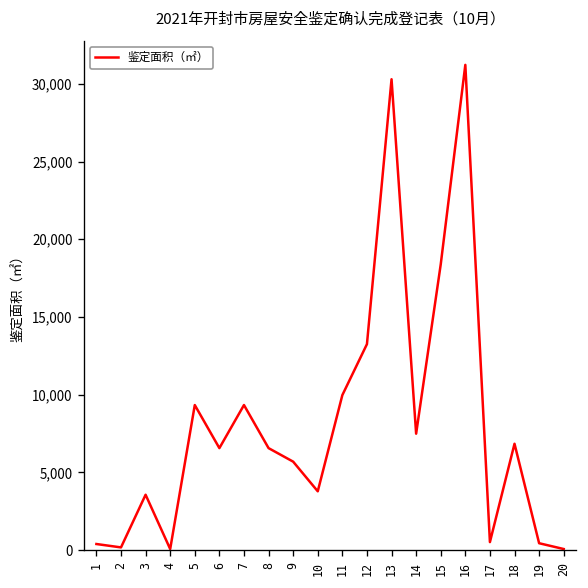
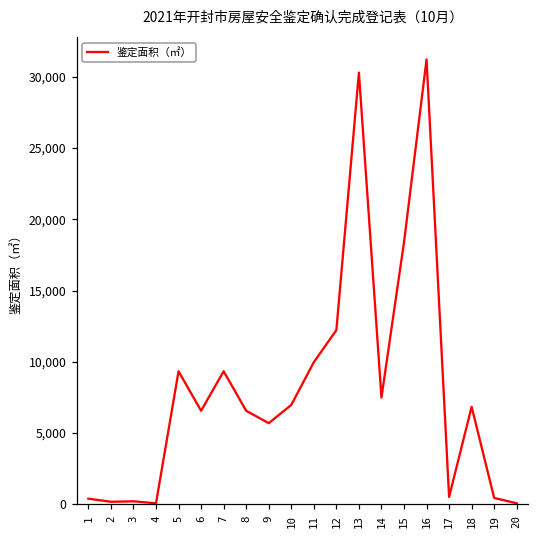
  {
    "1": "400",
    "2": "200",
-   "3": "3,600",
+   "3": "200",
    "4": "100",
    "5": "9,300",
    "6": "6,600",
    "7": "9,300",
    "8": "6,600",
    "9": "5,700",
-   "10": "3,800",
+   "10": "7,000",
    "11": "10,000",
-   "12": "13,300",
+   "12": "12,200",
    "13": "30,300",
    "14": "7,500",
    "15": "18,400",
    "16": "31,200",
    "17": "500",
    "18": "6,800",
    "19": "500",
    "20": "100"
  }
